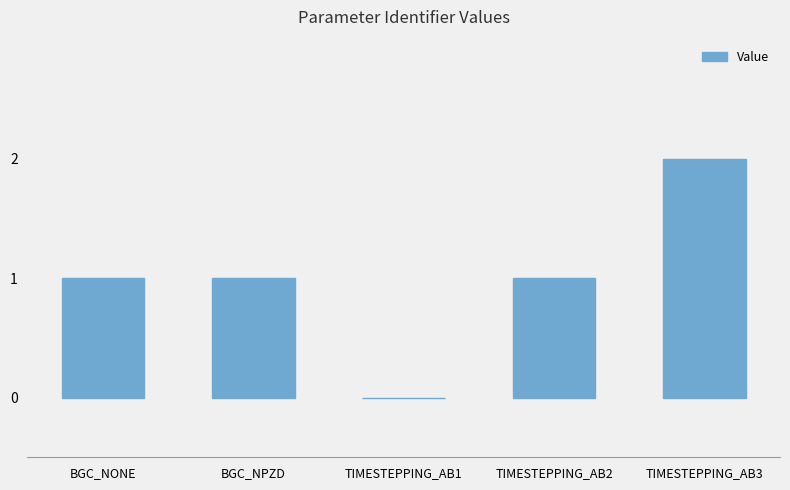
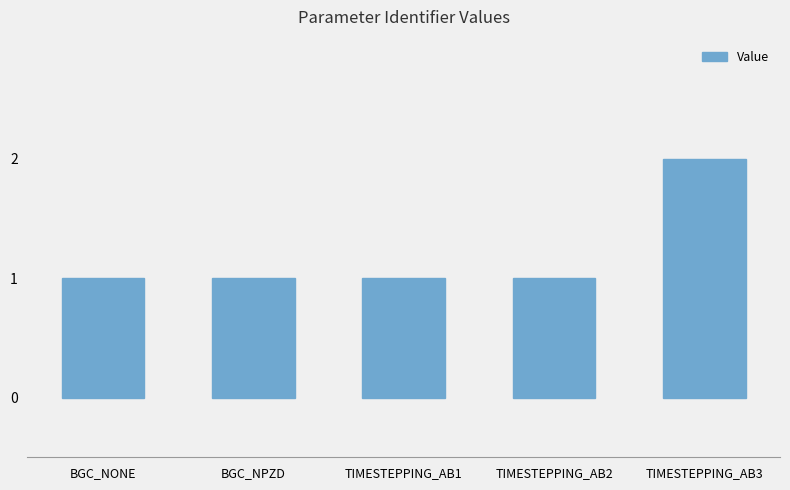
  {
    "BGC_NONE": 1,
    "BGC_NPZD": 1,
-   "TIMESTEPPING_AB1": 0,
+   "TIMESTEPPING_AB1": 1,
    "TIMESTEPPING_AB2": 1,
    "TIMESTEPPING_AB3": 2
  }
